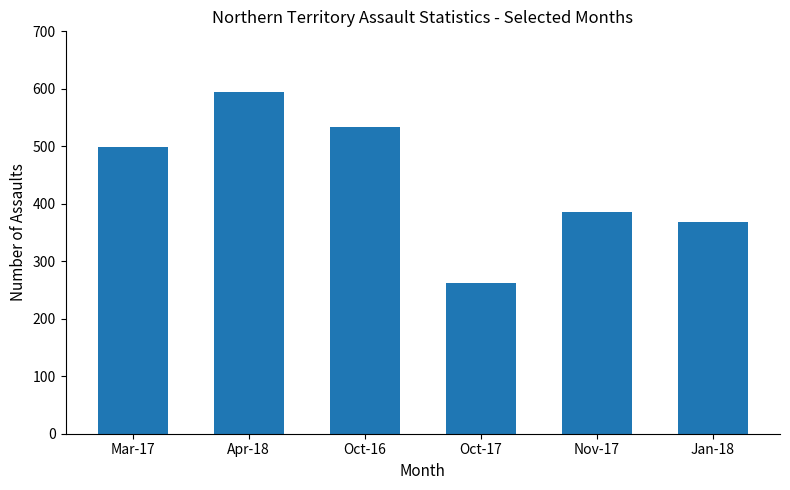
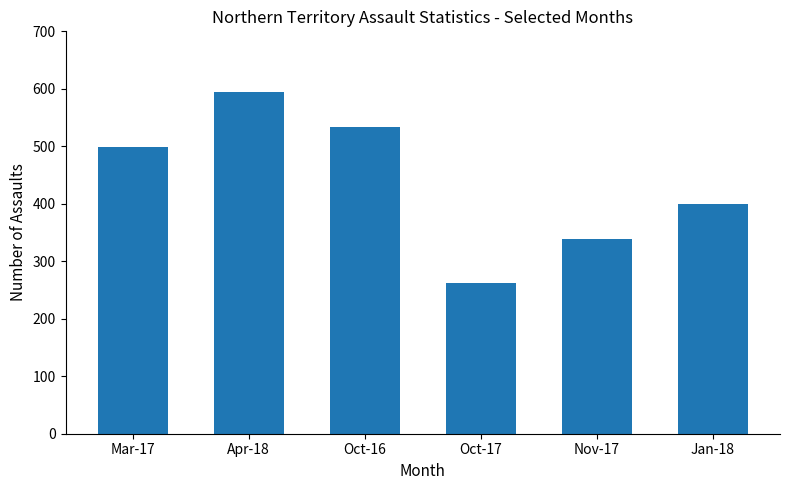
  {
    "Mar-17": 500,
    "Apr-18": 600,
    "Oct-16": 530,
    "Oct-17": 260,
-   "Nov-17": 390,
-   "Jan-18": 370
+   "Nov-17": 340,
+   "Jan-18": 400
  }
